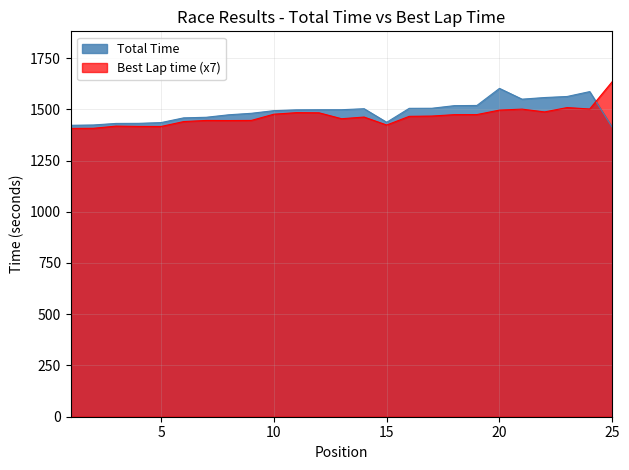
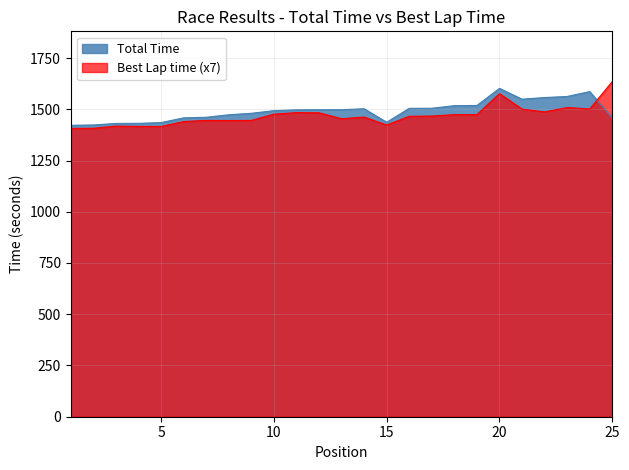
  {
    "Total Time": {
      "5": 1440,
      "10": 1490,
      "15": 1440,
      "20": 1600,
-     "25": 1410
+     "25": 1460
    },
    "Best Lap time (x7)": {
      "5": 1420,
      "10": 1480,
      "15": 1420,
-     "20": 1500,
+     "20": 1580,
      "25": 1630
    }
  }
